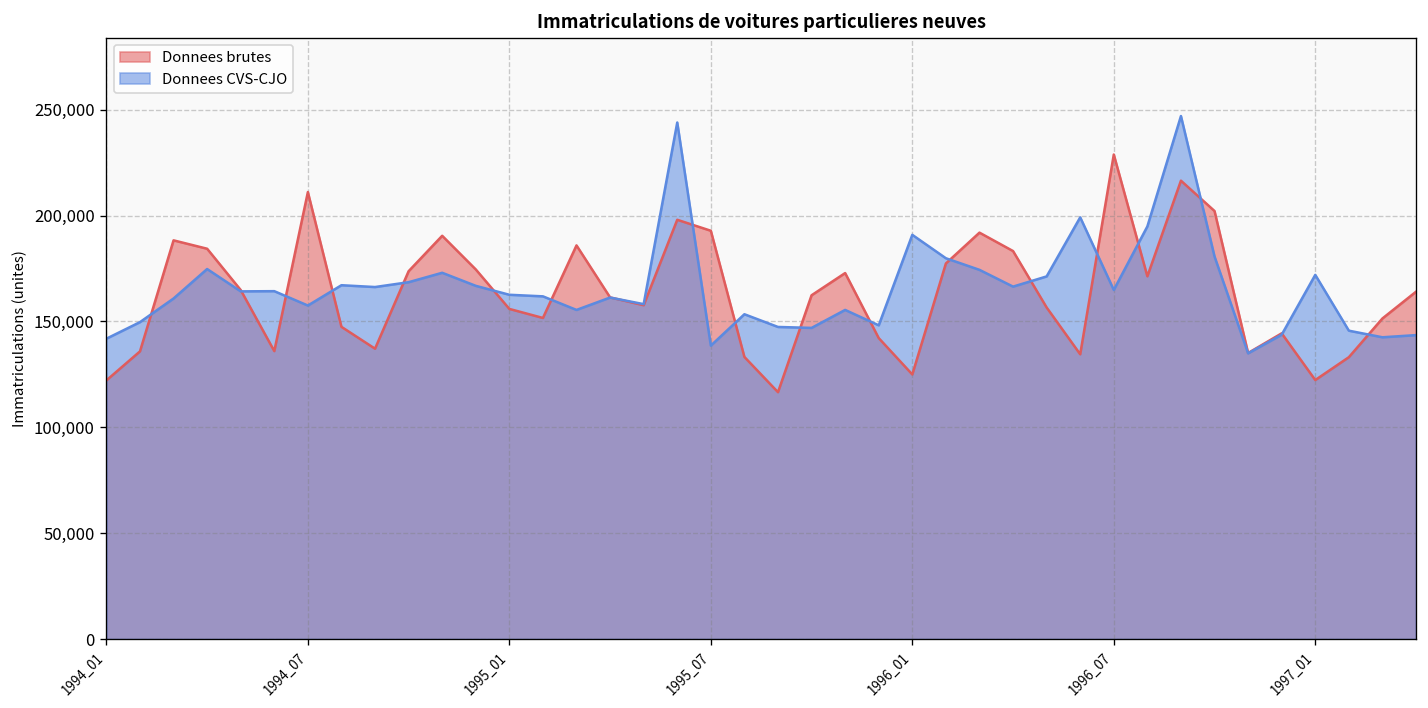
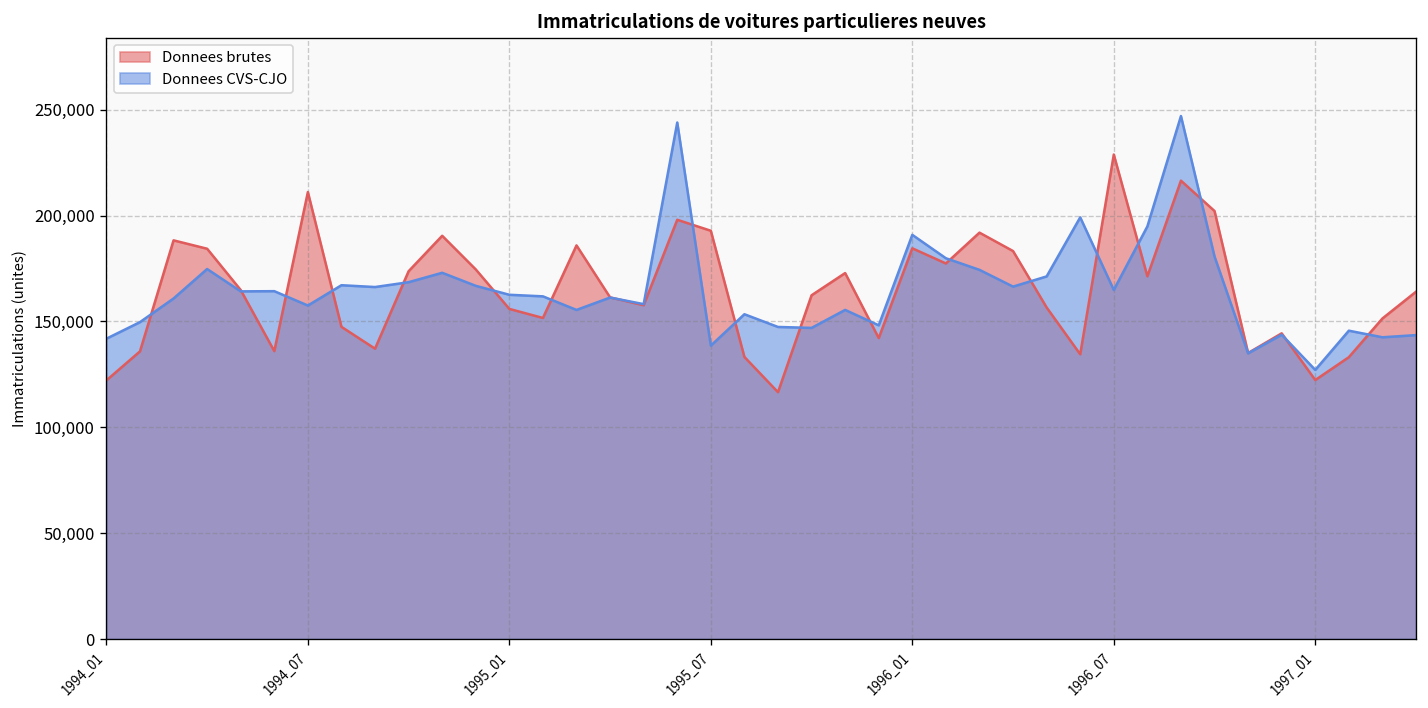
  {
    "Donnees brutes": {
      "1994_01": "122,000",
      "1994_07": "211,000",
      "1995_01": "156,000",
      "1995_07": "193,000",
-     "1996_01": "125,000",
+     "1996_01": "185,000",
      "1996_07": "229,000",
      "1997_01": "122,000"
    },
    "Donnees CVS-CJO": {
      "1994_01": "142,000",
      "1994_07": "158,000",
      "1995_01": "163,000",
      "1995_07": "139,000",
      "1996_01": "191,000",
      "1996_07": "165,000",
-     "1997_01": "172,000"
+     "1997_01": "127,000"
    }
  }
